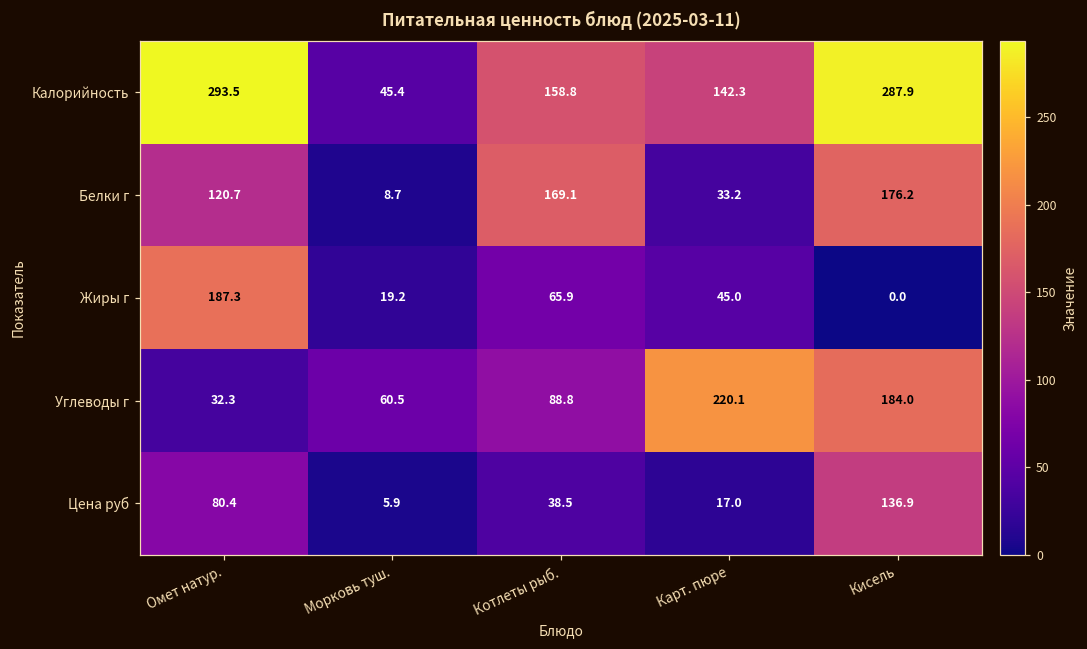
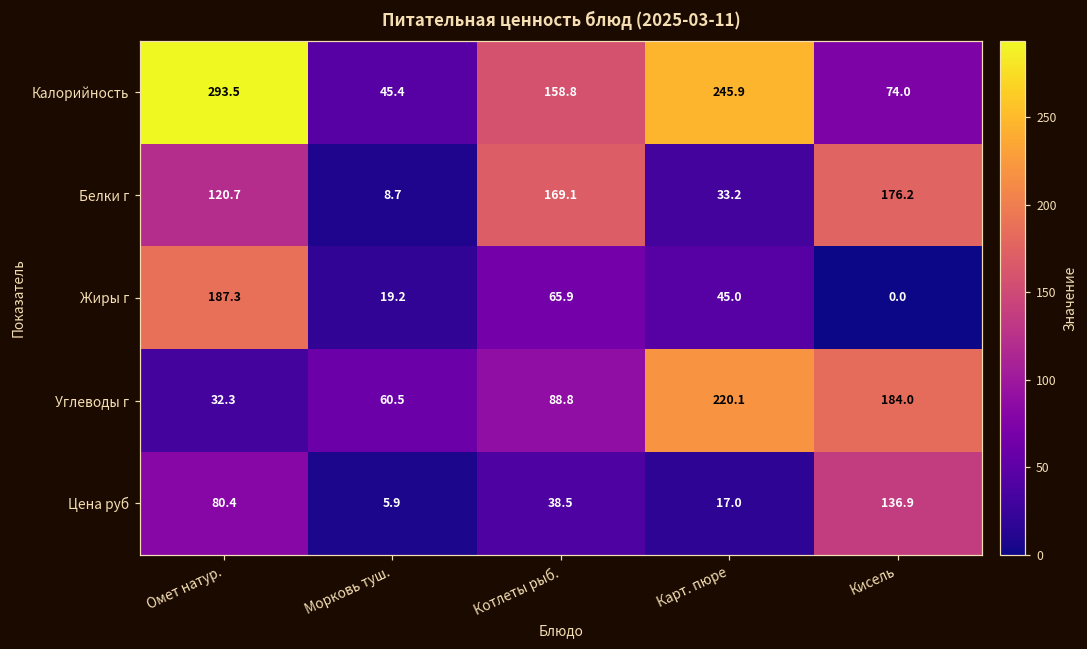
  {
    "Калорийность": {
      "Омет натур.": 293.5,
      "Морковь туш.": 45.4,
      "Котлеты рыб.": 158.8,
-     "Карт. пюре": 142.3,
-     "Кисель": 287.9
+     "Карт. пюре": 245.9,
+     "Кисель": 74.0
    },
    "Белки г": {
      "Омет натур.": 120.7,
      "Морковь туш.": 8.7,
      "Котлеты рыб.": 169.1,
      "Карт. пюре": 33.2,
      "Кисель": 176.2
    },
    "Жиры г": {
      "Омет натур.": 187.3,
      "Морковь туш.": 19.2,
      "Котлеты рыб.": 65.9,
      "Карт. пюре": 45.0,
      "Кисель": 0.0
    },
    "Углеводы г": {
      "Омет натур.": 32.3,
      "Морковь туш.": 60.5,
      "Котлеты рыб.": 88.8,
      "Карт. пюре": 220.1,
      "Кисель": 184.0
    },
    "Цена руб": {
      "Омет натур.": 80.4,
      "Морковь туш.": 5.9,
      "Котлеты рыб.": 38.5,
      "Карт. пюре": 17.0,
      "Кисель": 136.9
    }
  }
